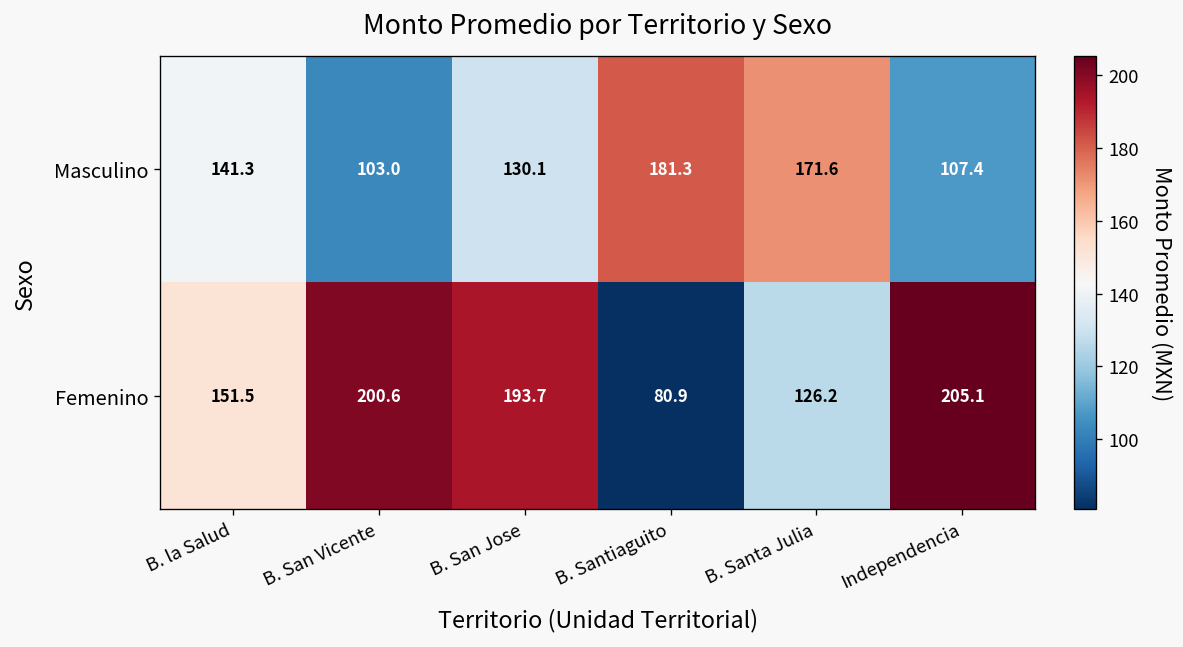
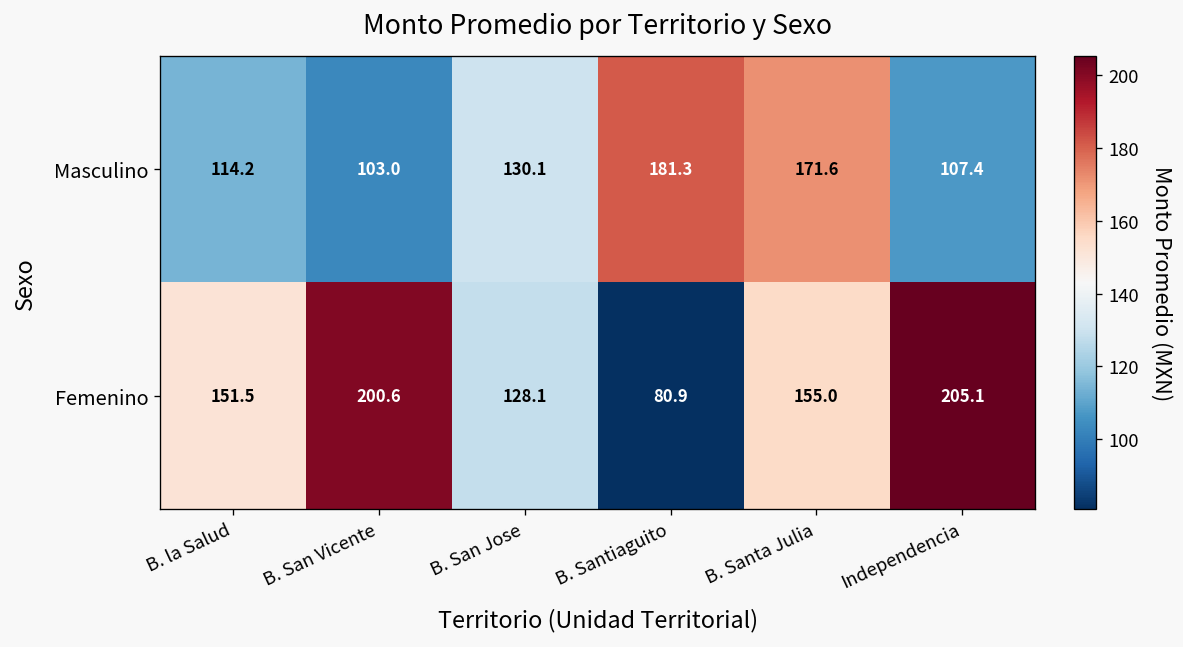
  {
    "Masculino": {
-     "B. la Salud": 141.3,
+     "B. la Salud": 114.2,
      "B. San Vicente": 103.0,
      "B. San Jose": 130.1,
      "B. Santiaguito": 181.3,
      "B. Santa Julia": 171.6,
      "Independencia": 107.4
    },
    "Femenino": {
      "B. la Salud": 151.5,
      "B. San Vicente": 200.6,
-     "B. San Jose": 193.7,
+     "B. San Jose": 128.1,
      "B. Santiaguito": 80.9,
-     "B. Santa Julia": 126.2,
+     "B. Santa Julia": 155.0,
      "Independencia": 205.1
    }
  }
